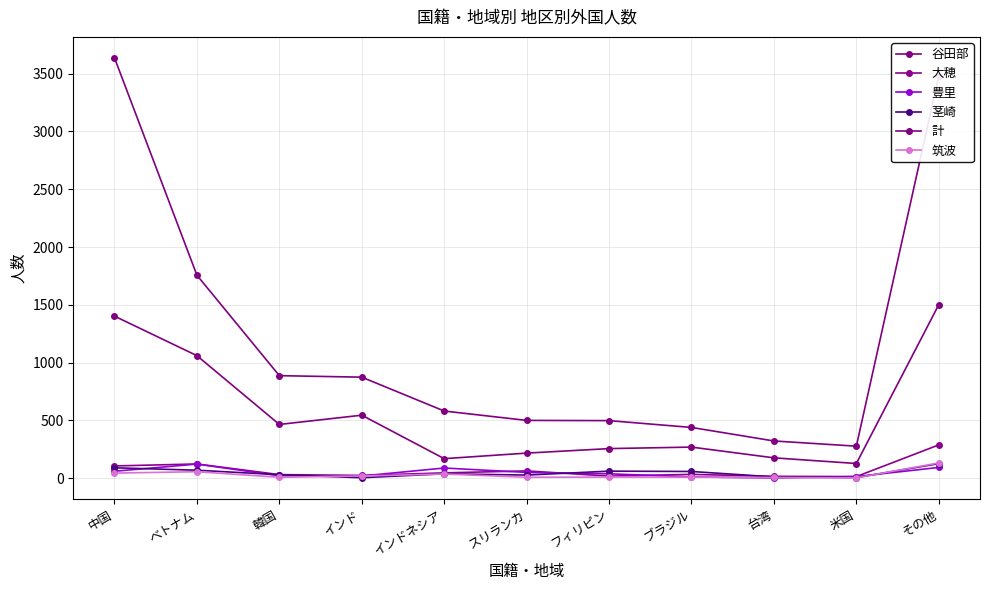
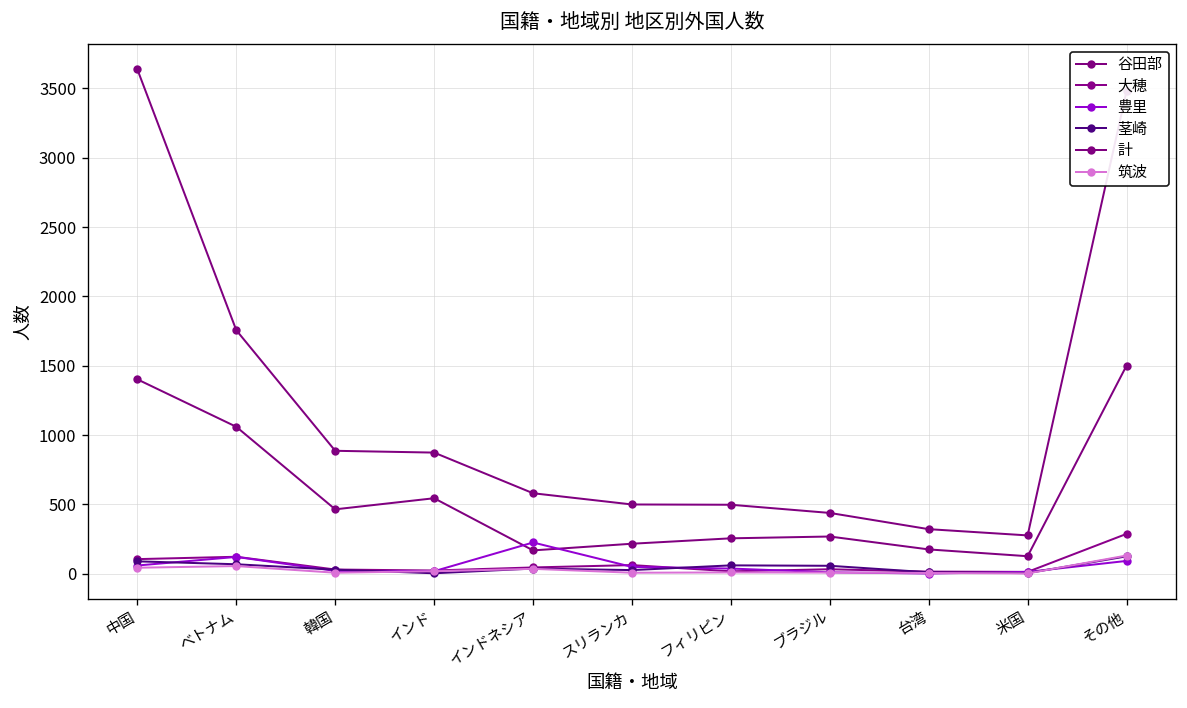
  {
    "豊里": {
-     "インドネシア": 90,
+     "インドネシア": 230,
      "その他": 90
    }
  }
